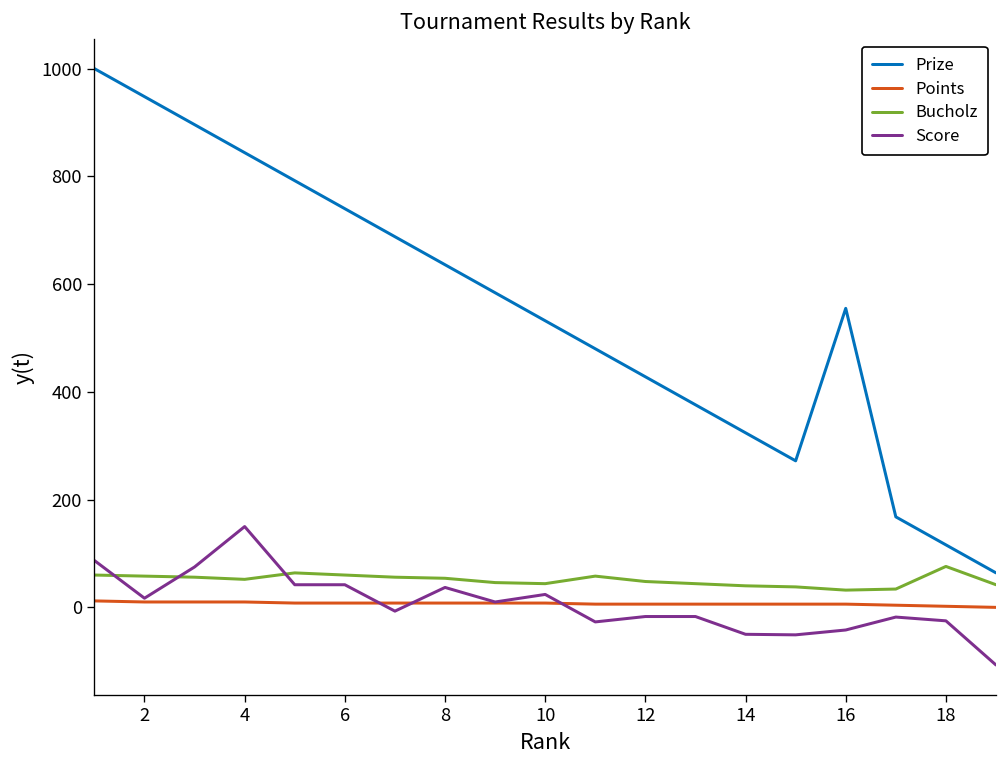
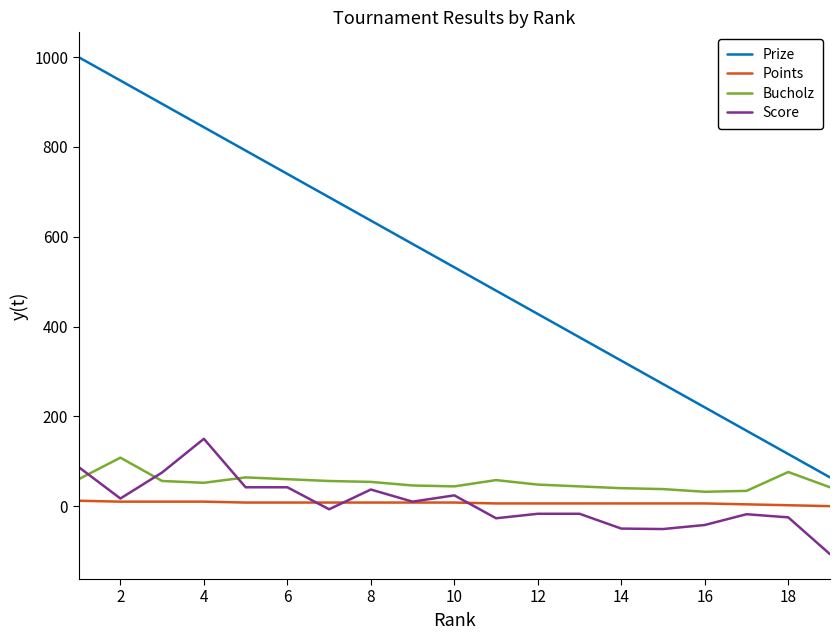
  {
    "Prize": {
      "2": 950,
      "4": 840,
      "6": 740,
      "8": 640,
      "10": 530,
      "12": 430,
      "14": 320,
-     "16": 560,
+     "16": 220,
      "18": 120
    },
    "Points": {
      "2": 10,
      "4": 10,
      "6": 10,
      "8": 10,
      "10": 10,
      "12": 10,
      "14": 10,
      "16": 10,
      "18": 0
    },
    "Bucholz": {
-     "2": 60,
+     "2": 110,
      "4": 50,
      "6": 60,
      "8": 50,
      "10": 40,
      "12": 50,
      "14": 40,
      "16": 30,
      "18": 80
    },
    "Score": {
      "2": 20,
      "4": 150,
      "6": 40,
      "8": 40,
      "10": 20,
      "12": -20,
      "14": -50,
      "16": -40,
      "18": -30
    }
  }
